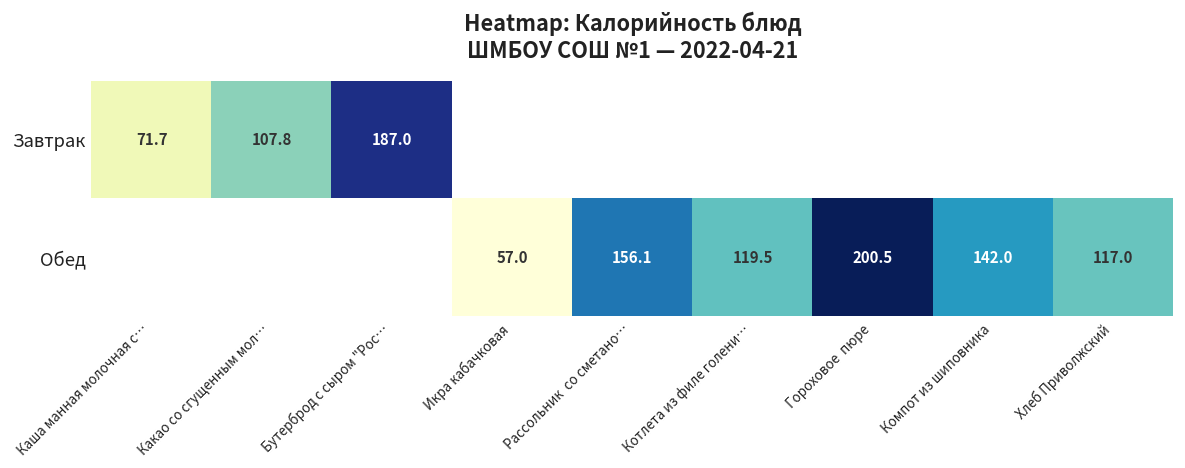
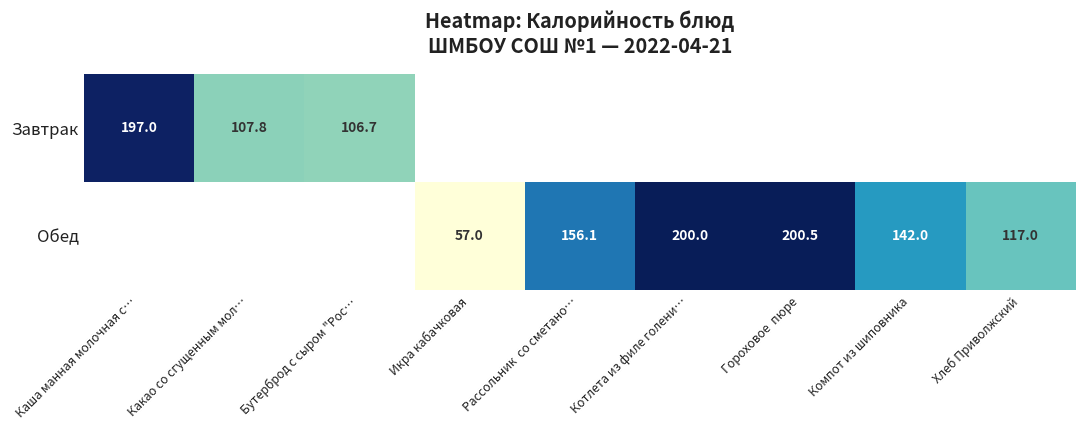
  {
    "Завтрак": {
-     "Каша манная молочная с…": 71.7,
+     "Каша манная молочная с…": 197.0,
      "Какао со сгущенным мол…": 107.8,
-     "Бутерброд с сыром \"Рос…": 187.0
+     "Бутерброд с сыром \"Рос…": 106.7
    },
    "Обед": {
      "Икра кабачковая": 57.0,
      "Рассольник со сметано…": 156.1,
-     "Котлета из филе голени…": 119.5,
+     "Котлета из филе голени…": 200.0,
      "Гороховое пюре": 200.5,
      "Компот из шиповника": 142.0,
      "Хлеб Приволжский": 117.0
    }
  }
